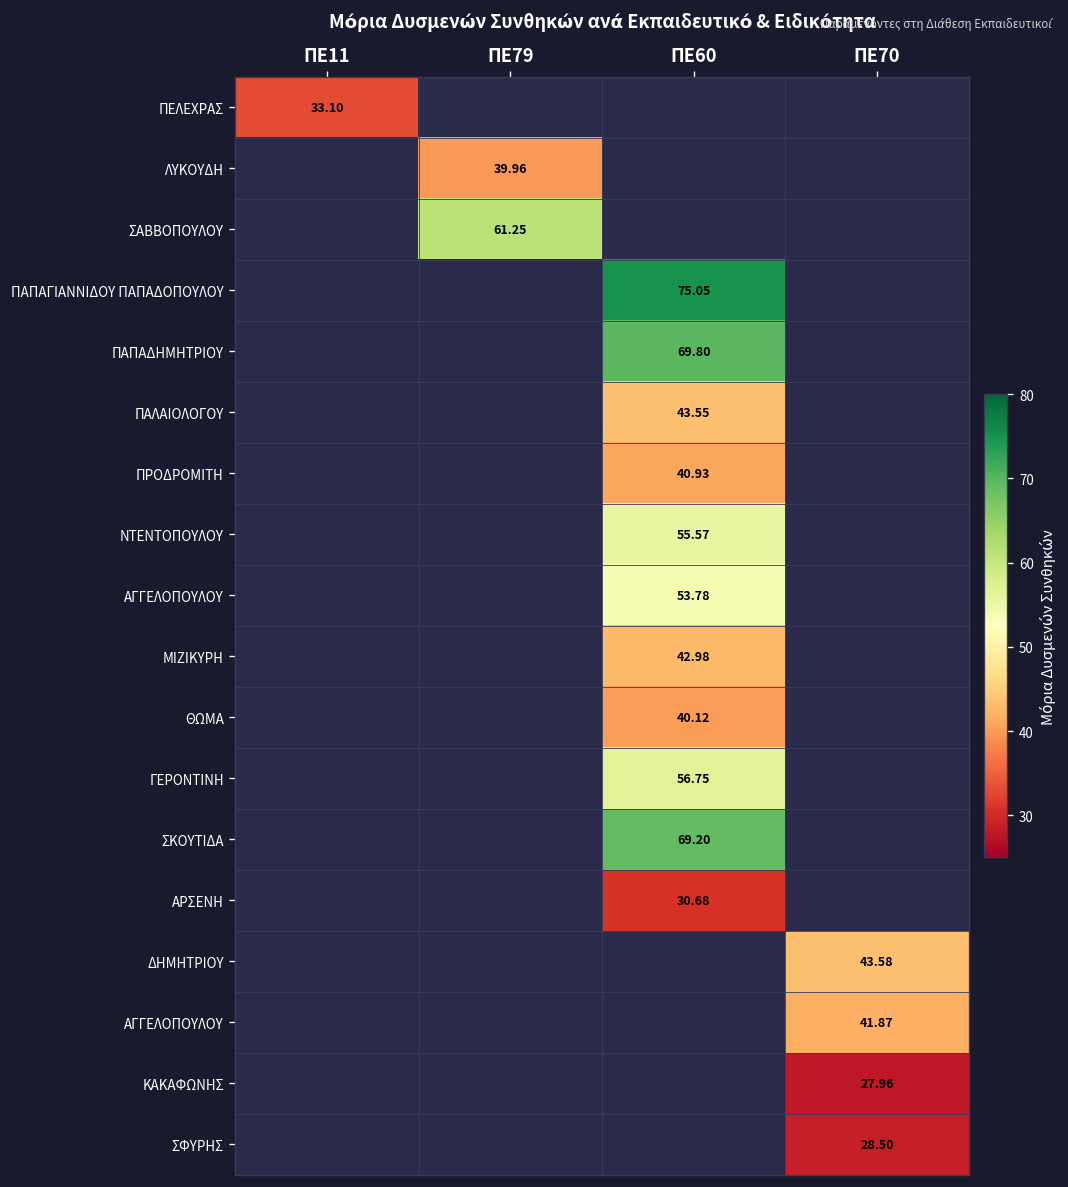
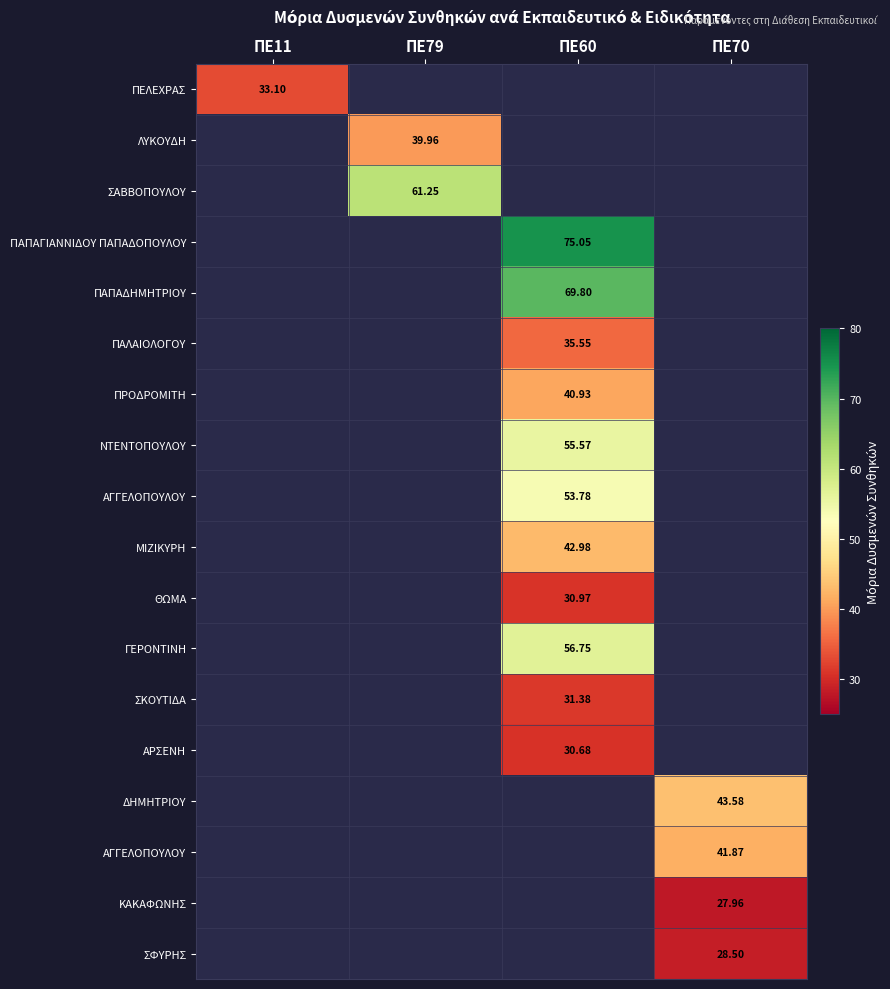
  {
    "ΠΕΛΕΧΡΑΣ": {
      "ΠΕ11": 33.10
    },
    "ΛΥΚΟΥΔΗ": {
      "ΠΕ79": 39.96
    },
    "ΣΑΒΒΟΠΟΥΛΟΥ": {
      "ΠΕ79": 61.25
    },
    "ΠΑΠΑΓΙΑΝΝΙΔΟΥ ΠΑΠΑΔΟΠΟΥΛΟΥ": {
      "ΠΕ60": 75.05
    },
    "ΠΑΠΑΔΗΜΗΤΡΙΟΥ": {
      "ΠΕ60": 69.80
    },
    "ΠΑΛΑΙΟΛΟΓΟΥ": {
-     "ΠΕ60": 43.55
+     "ΠΕ60": 35.55
    },
    "ΠΡΟΔΡΟΜΙΤΗ": {
      "ΠΕ60": 40.93
    },
    "ΝΤΕΝΤΟΠΟΥΛΟΥ": {
      "ΠΕ60": 55.57
    },
    "ΑΓΓΕΛΟΠΟΥΛΟΥ": {
      "ΠΕ60": 53.78,
      "ΠΕ70": 41.87
    },
    "ΜΙΖΙΚΥΡΗ": {
      "ΠΕ60": 42.98
    },
    "ΘΩΜΑ": {
-     "ΠΕ60": 40.12
+     "ΠΕ60": 30.97
    },
    "ΓΕΡΟΝΤΙΝΗ": {
      "ΠΕ60": 56.75
    },
    "ΣΚΟΥΤΙΔΑ": {
-     "ΠΕ60": 69.20
+     "ΠΕ60": 31.38
    },
    "ΑΡΣΕΝΗ": {
      "ΠΕ60": 30.68
    },
    "ΔΗΜΗΤΡΙΟΥ": {
      "ΠΕ70": 43.58
    },
    "ΚΑΚΑΦΩΝΗΣ": {
      "ΠΕ70": 27.96
    },
    "ΣΦΥΡΗΣ": {
      "ΠΕ70": 28.50
    }
  }
